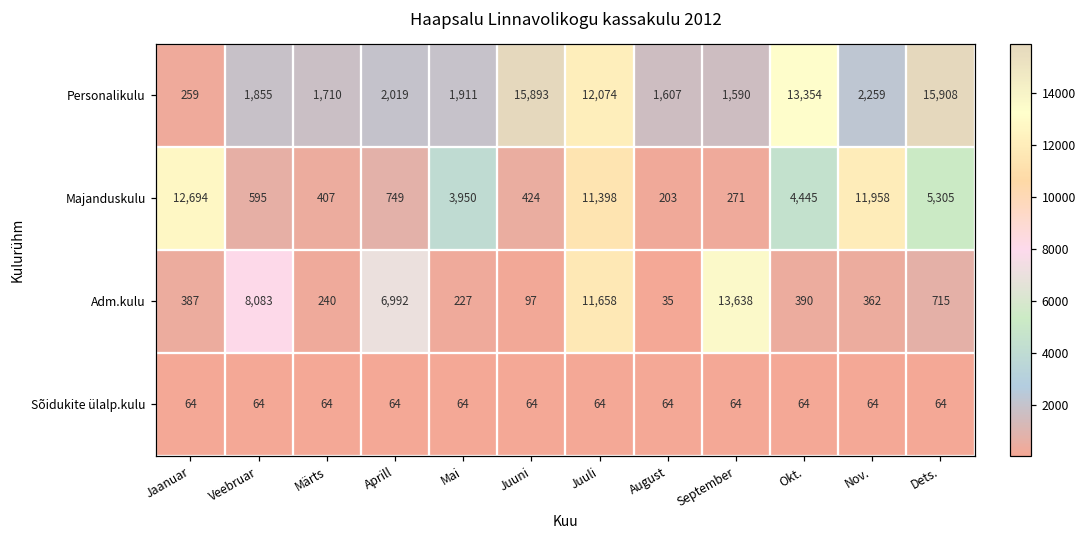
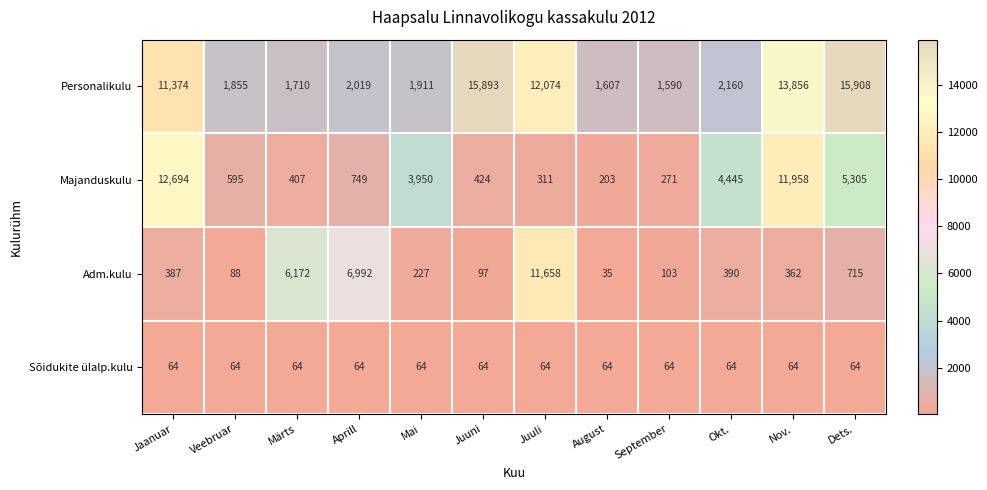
  {
    "Personalikulu": {
-     "Jaanuar": "259",
+     "Jaanuar": "11,374",
      "Veebruar": "1,855",
      "Märts": "1,710",
      "Aprill": "2,019",
      "Mai": "1,911",
      "Juuni": "15,893",
      "Juuli": "12,074",
      "August": "1,607",
      "September": "1,590",
-     "Okt.": "13,354",
-     "Nov.": "2,259",
+     "Okt.": "2,160",
+     "Nov.": "13,856",
      "Dets.": "15,908"
    },
    "Majanduskulu": {
      "Jaanuar": "12,694",
      "Veebruar": "595",
      "Märts": "407",
      "Aprill": "749",
      "Mai": "3,950",
      "Juuni": "424",
-     "Juuli": "11,398",
+     "Juuli": "311",
      "August": "203",
      "September": "271",
      "Okt.": "4,445",
      "Nov.": "11,958",
      "Dets.": "5,305"
    },
    "Adm.kulu": {
      "Jaanuar": "387",
-     "Veebruar": "8,083",
-     "Märts": "240",
+     "Veebruar": "88",
+     "Märts": "6,172",
      "Aprill": "6,992",
      "Mai": "227",
      "Juuni": "97",
      "Juuli": "11,658",
      "August": "35",
-     "September": "13,638",
+     "September": "103",
      "Okt.": "390",
      "Nov.": "362",
      "Dets.": "715"
    },
    "Sõidukite ülalp.kulu": {
      "Jaanuar": "64",
      "Veebruar": "64",
      "Märts": "64",
      "Aprill": "64",
      "Mai": "64",
      "Juuni": "64",
      "Juuli": "64",
      "August": "64",
      "September": "64",
      "Okt.": "64",
      "Nov.": "64",
      "Dets.": "64"
    }
  }
